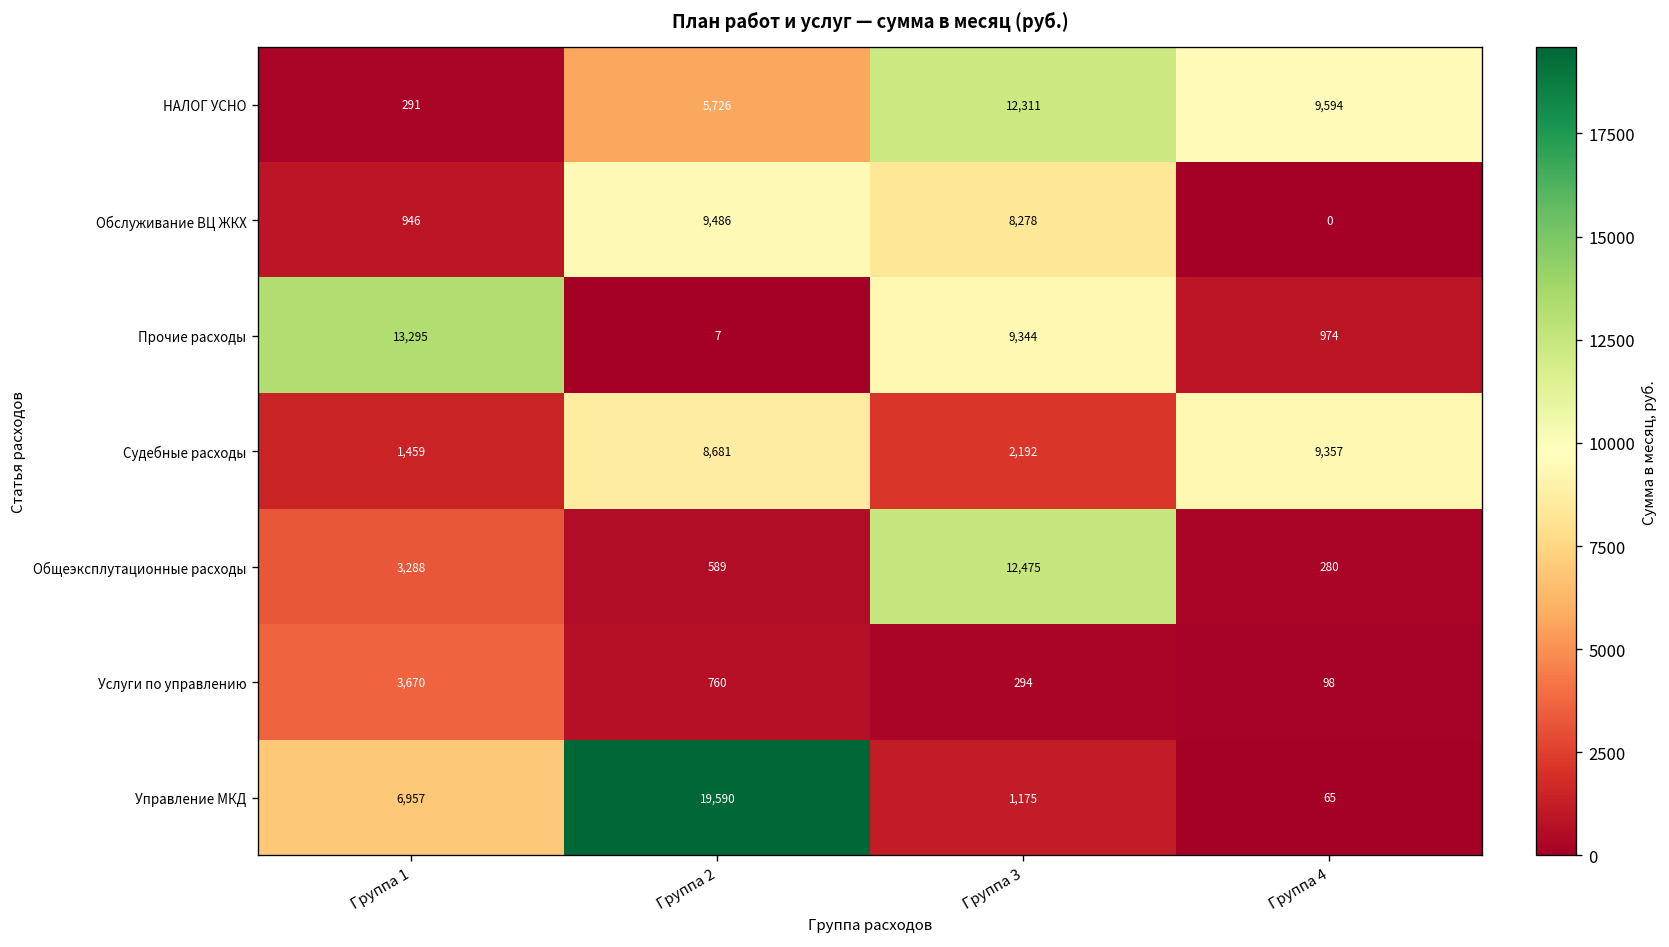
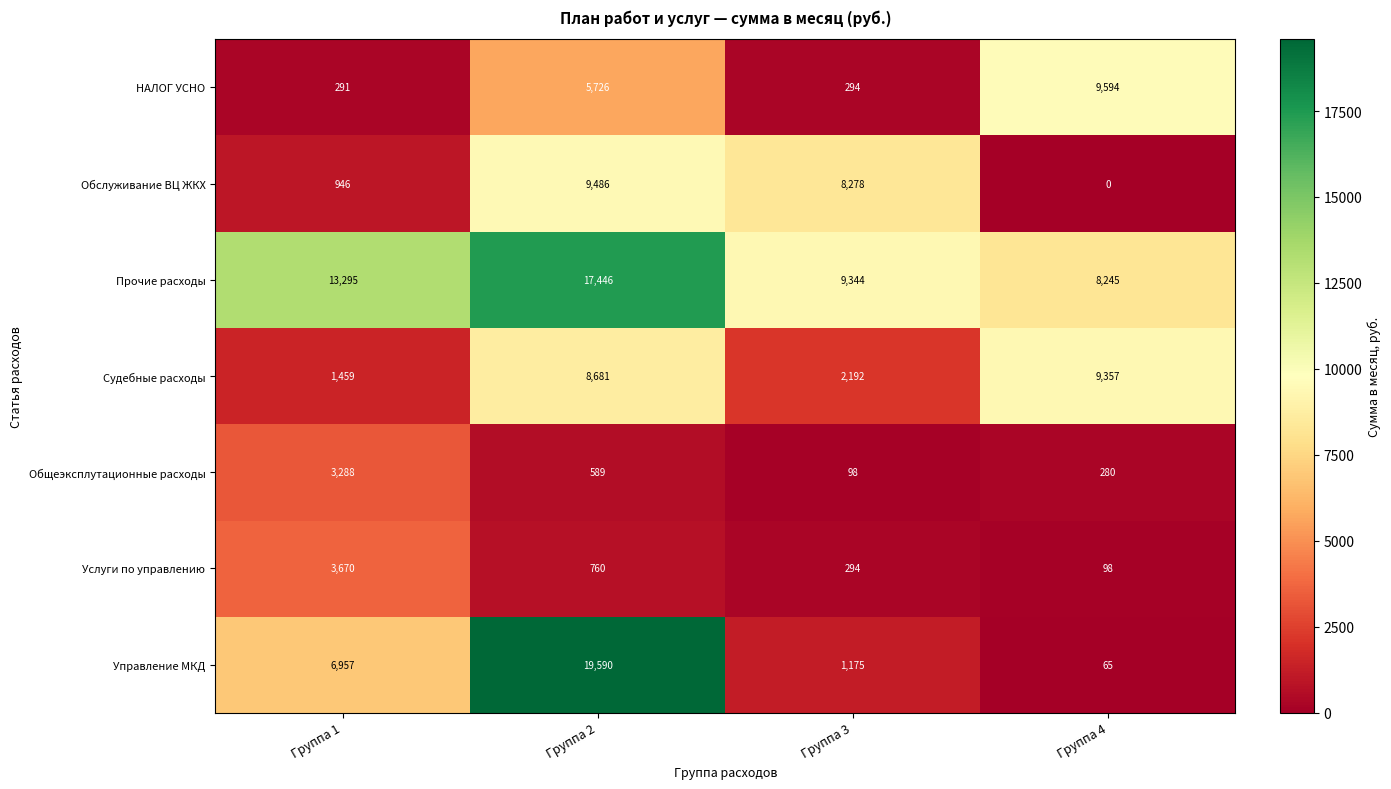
  {
    "НАЛОГ УСНО": {
      "Группа 1": "291",
      "Группа 2": "5,726",
-     "Группа 3": "12,311",
+     "Группа 3": "294",
      "Группа 4": "9,594"
    },
    "Обслуживание ВЦ ЖКХ": {
      "Группа 1": "946",
      "Группа 2": "9,486",
      "Группа 3": "8,278",
      "Группа 4": "0"
    },
    "Прочие расходы": {
      "Группа 1": "13,295",
-     "Группа 2": "7",
+     "Группа 2": "17,446",
      "Группа 3": "9,344",
-     "Группа 4": "974"
+     "Группа 4": "8,245"
    },
    "Судебные расходы": {
      "Группа 1": "1,459",
      "Группа 2": "8,681",
      "Группа 3": "2,192",
      "Группа 4": "9,357"
    },
    "Общеэксплутационные расходы": {
      "Группа 1": "3,288",
      "Группа 2": "589",
-     "Группа 3": "12,475",
+     "Группа 3": "98",
      "Группа 4": "280"
    },
    "Услуги по управлению": {
      "Группа 1": "3,670",
      "Группа 2": "760",
      "Группа 3": "294",
      "Группа 4": "98"
    },
    "Управление МКД": {
      "Группа 1": "6,957",
      "Группа 2": "19,590",
      "Группа 3": "1,175",
      "Группа 4": "65"
    }
  }
